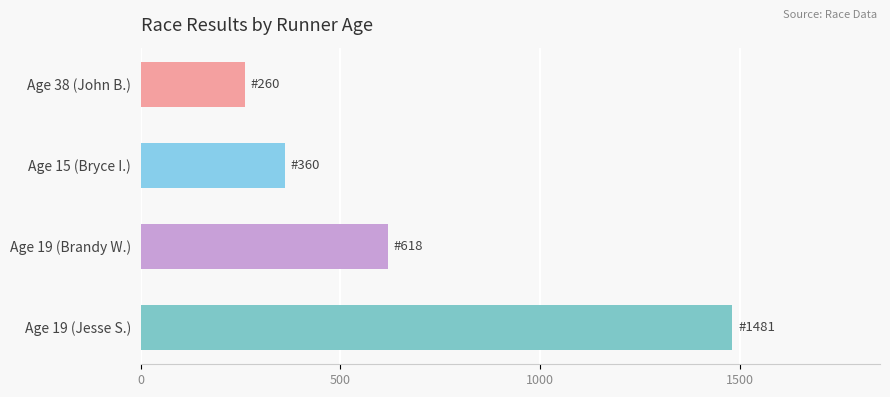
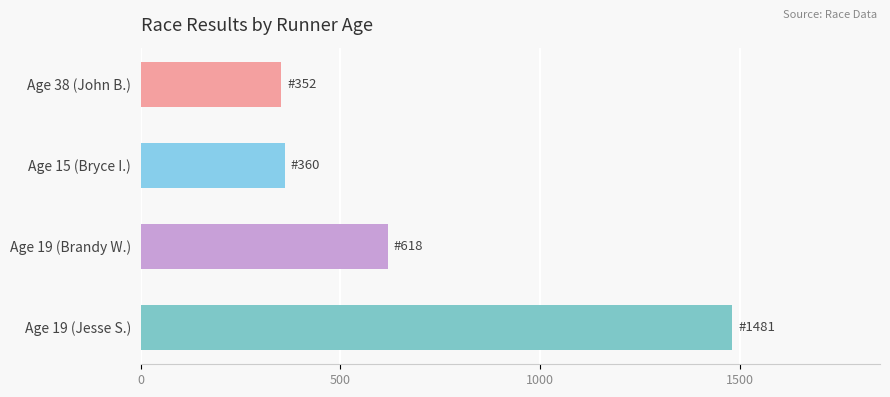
  {
-   "Age 38 (John B.)": 260,
+   "Age 38 (John B.)": 352,
    "Age 15 (Bryce I.)": 360,
    "Age 19 (Brandy W.)": 618,
    "Age 19 (Jesse S.)": 1481
  }
